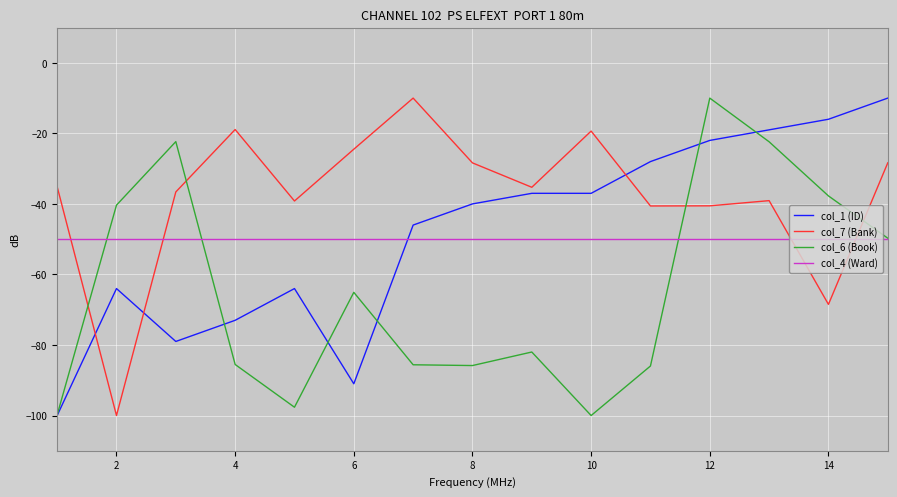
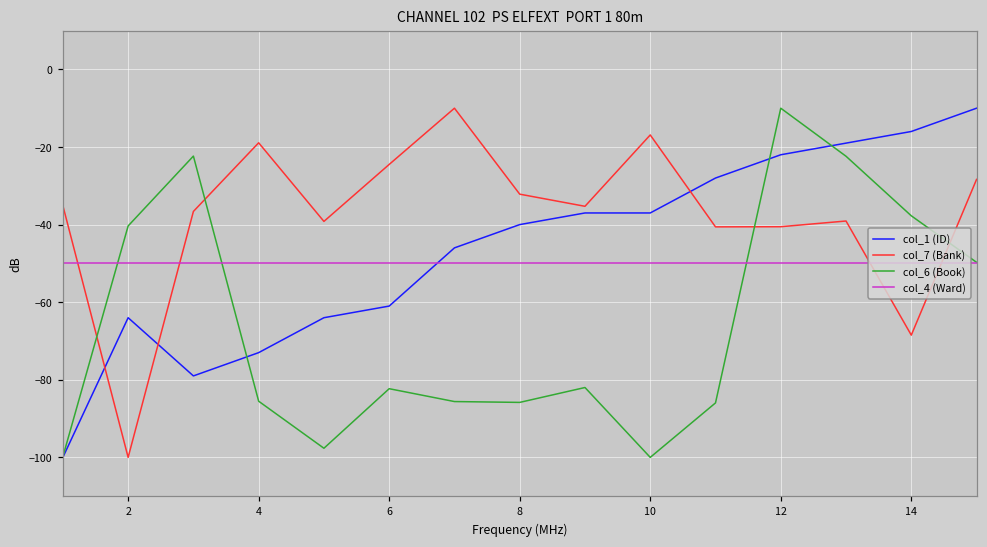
  {
    "col_1 (ID)": {
      "2": -64,
      "4": -73,
-     "6": -91,
+     "6": -61,
      "8": -40,
      "10": -37,
      "12": -22,
      "14": -16
    },
    "col_7 (Bank)": {
      "2": -100,
      "4": -19,
      "6": -24,
-     "8": -28,
-     "10": -19,
+     "8": -32,
+     "10": -17,
      "12": -41,
      "14": -68
    },
    "col_6 (Book)": {
      "2": -40,
      "4": -86,
-     "6": -65,
+     "6": -82,
      "8": -86,
      "10": -100,
      "12": -10,
      "14": -38
    },
    "col_4 (Ward)": {
      "2": -50,
      "4": -50,
      "6": -50,
      "8": -50,
      "10": -50,
      "12": -50
    }
  }
